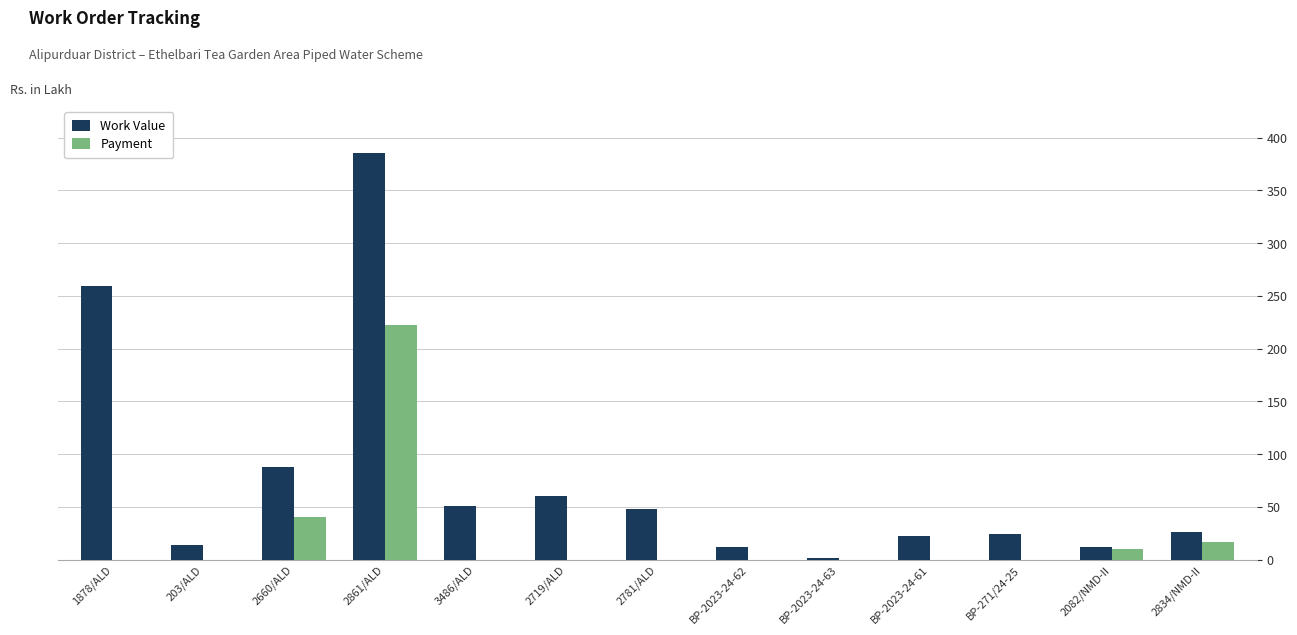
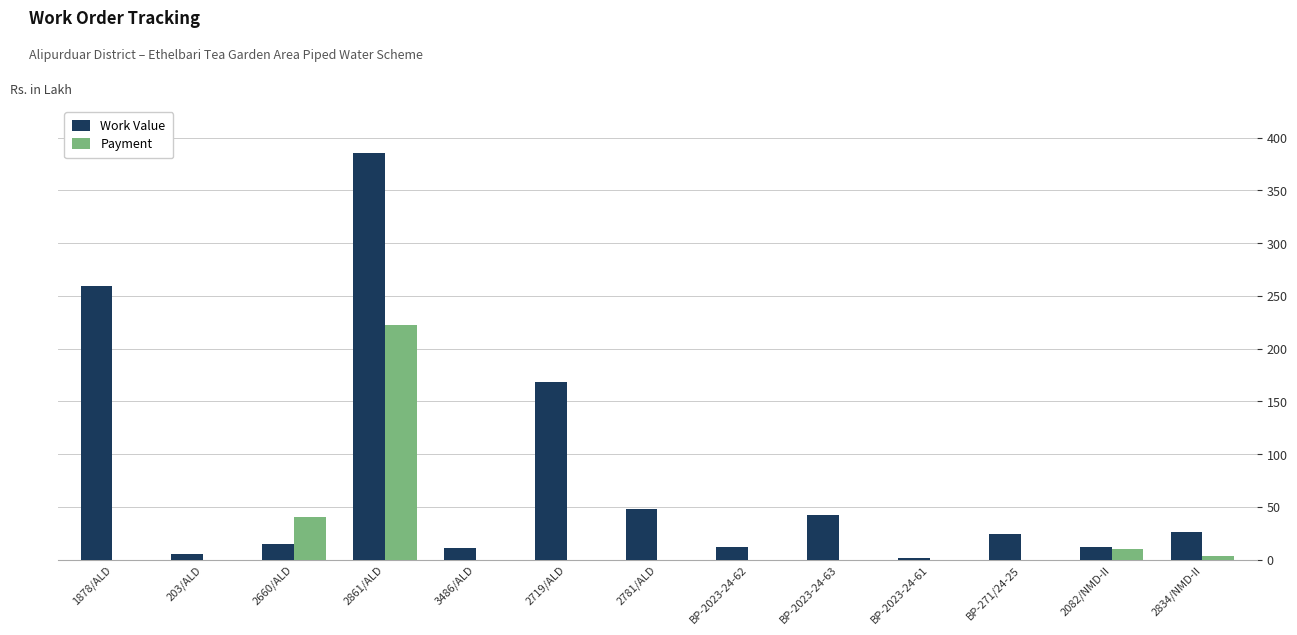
  {
    "Work Value": {
      "1878/ALD": 260,
-     "203/ALD": 14,
-     "2660/ALD": 88,
+     "203/ALD": 6,
+     "2660/ALD": 15,
      "2861/ALD": 385,
-     "3486/ALD": 51,
-     "2719/ALD": 60,
+     "3486/ALD": 11,
+     "2719/ALD": 168,
      "2781/ALD": 48,
      "BP-2023-24-62": 12,
-     "BP-2023-24-63": 2,
-     "BP-2023-24-61": 23,
+     "BP-2023-24-63": 43,
+     "BP-2023-24-61": 2,
      "BP-271/24-25": 24,
      "2082/NMD-II": 12,
      "2834/NMD-II": 26
    },
    "Payment": {
      "1878/ALD": 0,
      "203/ALD": 0,
      "2660/ALD": 40,
      "2861/ALD": 223,
      "3486/ALD": 0,
      "2719/ALD": 0,
      "2781/ALD": 0,
      "BP-2023-24-62": 0,
      "BP-2023-24-63": 0,
      "BP-2023-24-61": 0,
      "BP-271/24-25": 0,
      "2082/NMD-II": 10,
-     "2834/NMD-II": 17
+     "2834/NMD-II": 3
    }
  }
